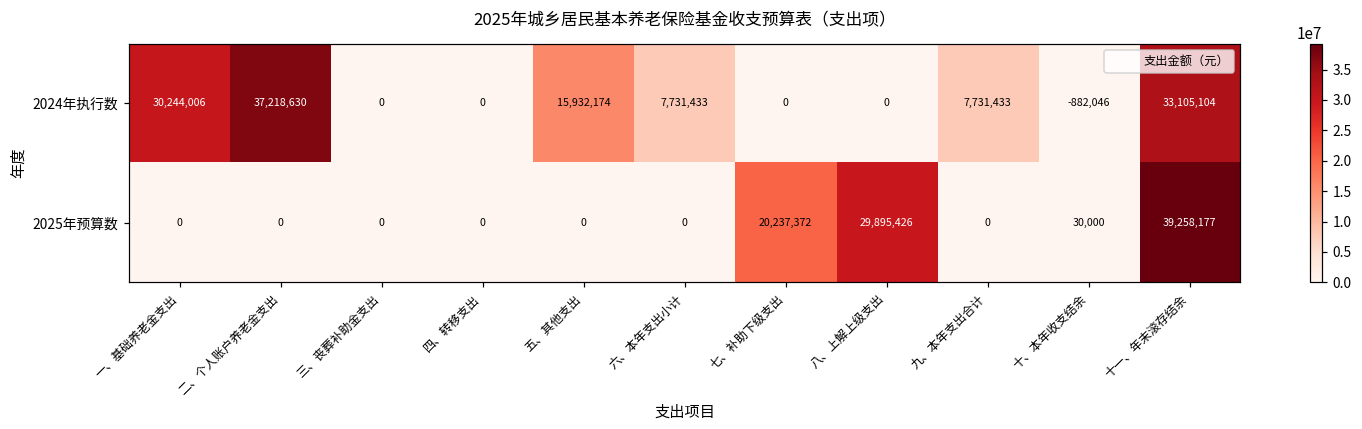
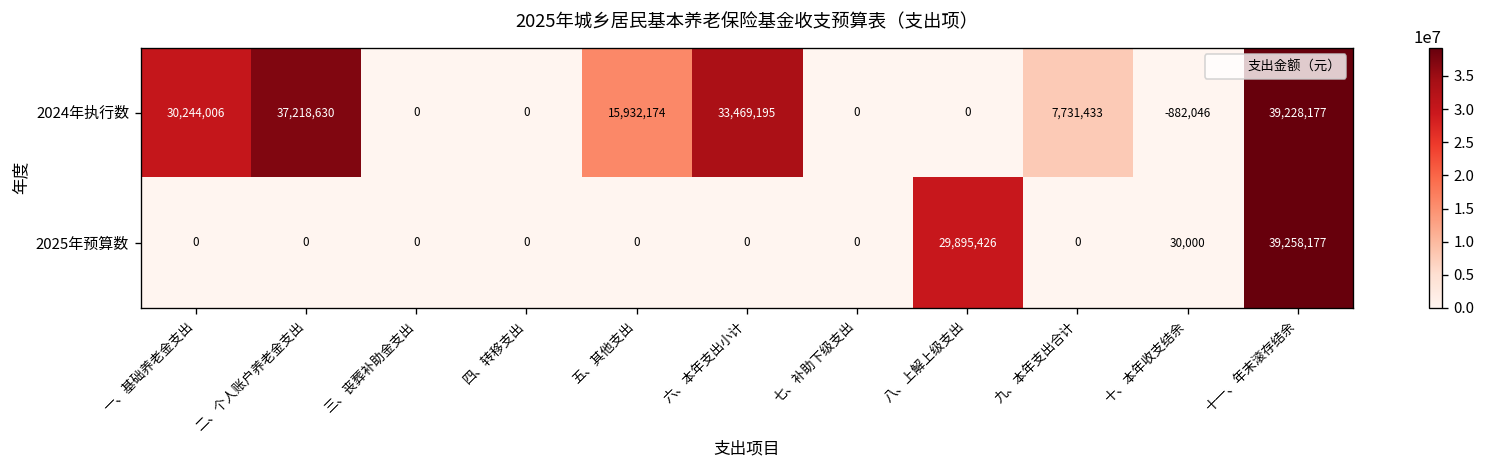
  {
    "2024年执行数": {
      "一、基础养老金支出": "30,244,006",
      "二、个人账户养老金支出": "37,218,630",
      "三、丧葬补助金支出": "0",
      "四、转移支出": "0",
      "五、其他支出": "15,932,174",
-     "六、本年支出小计": "7,731,433",
+     "六、本年支出小计": "33,469,195",
      "七、补助下级支出": "0",
      "八、上解上级支出": "0",
      "九、本年支出合计": "7,731,433",
      "十、本年收支结余": "-882,046",
-     "十一、年末滚存结余": "33,105,104"
+     "十一、年末滚存结余": "39,228,177"
    },
    "2025年预算数": {
      "一、基础养老金支出": "0",
      "二、个人账户养老金支出": "0",
      "三、丧葬补助金支出": "0",
      "四、转移支出": "0",
      "五、其他支出": "0",
      "六、本年支出小计": "0",
-     "七、补助下级支出": "20,237,372",
+     "七、补助下级支出": "0",
      "八、上解上级支出": "29,895,426",
      "九、本年支出合计": "0",
      "十、本年收支结余": "30,000",
      "十一、年末滚存结余": "39,258,177"
    }
  }
